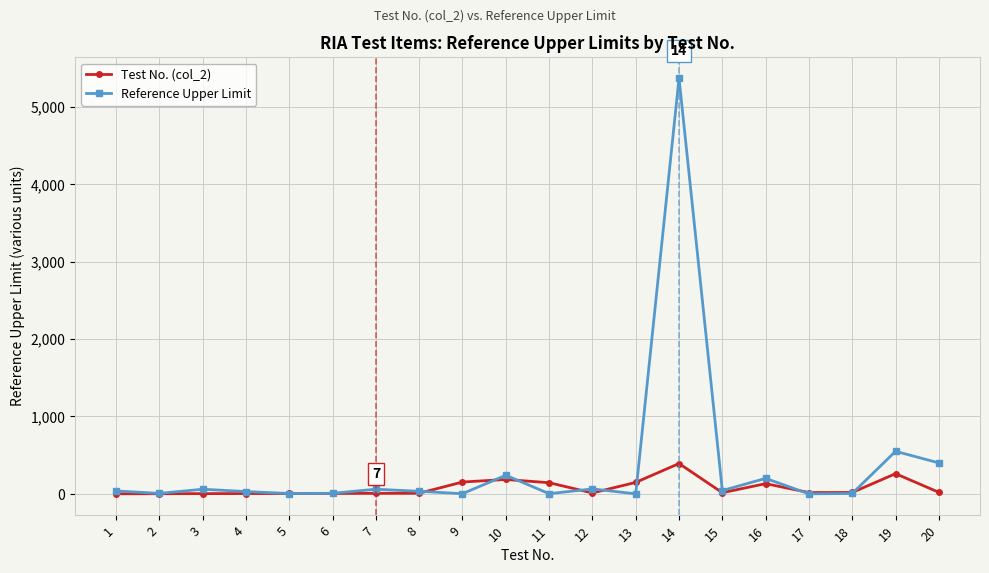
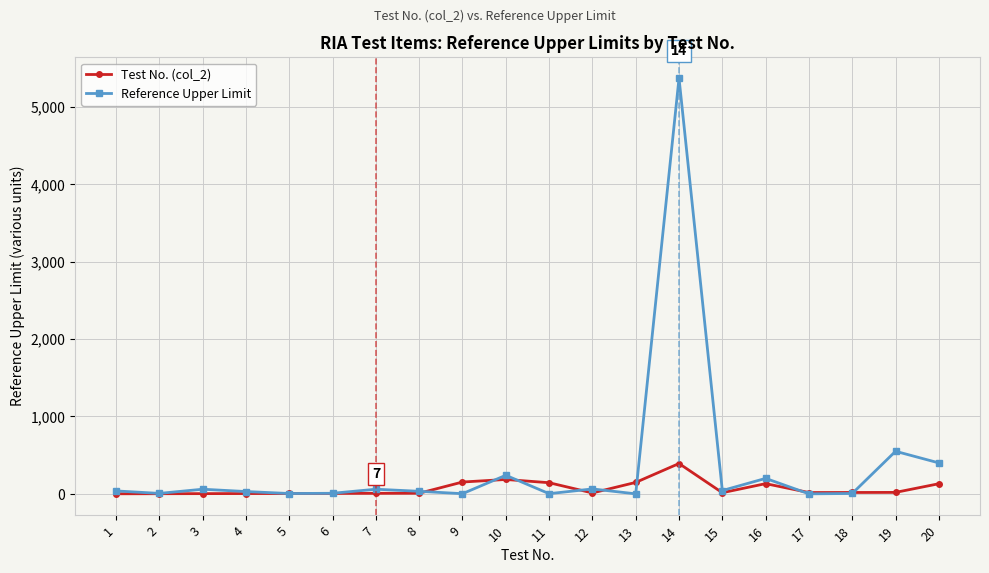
  {
    "Test No. (col_2)": {
      "1": 0,
      "3": 0,
      "9": 200,
      "10": 200,
      "11": 100,
      "12": 0,
      "13": 100,
      "14": 400,
      "16": 100,
-     "19": 300,
-     "20": 0
+     "19": 0,
+     "20": 100
    },
    "Reference Upper Limit": {
      "1": 0,
      "3": 100,
      "9": 0,
      "10": 200,
      "11": 0,
      "12": 100,
      "13": 0,
      "16": 200,
      "19": 600,
      "20": 400
    }
  }
